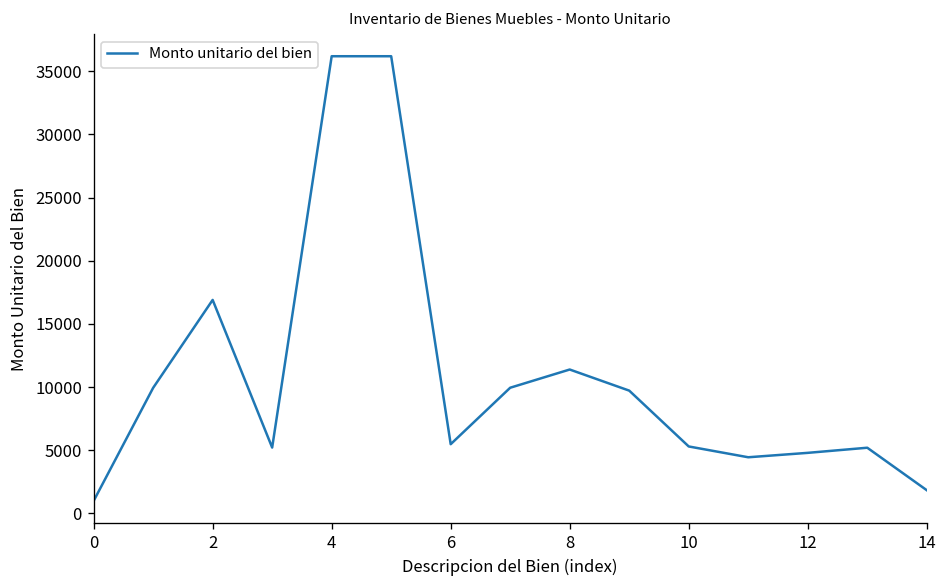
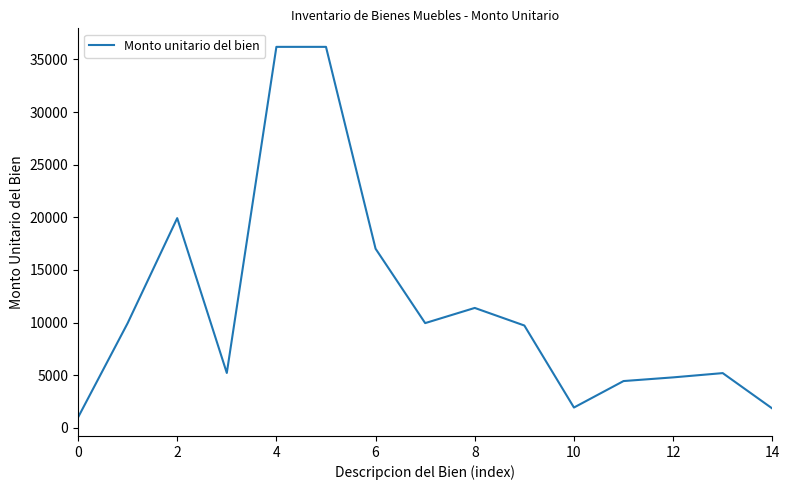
  {
    "0": 1000,
-   "2": 16900,
+   "2": 19900,
    "4": 36200,
-   "6": 5500,
+   "6": 17000,
    "8": 11400,
-   "10": 5300,
+   "10": 1900,
    "12": 4800,
    "14": 1800
  }
